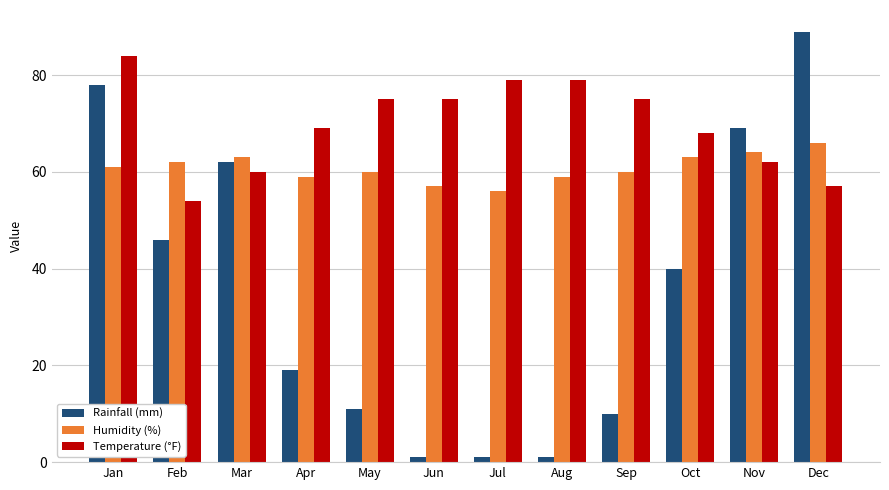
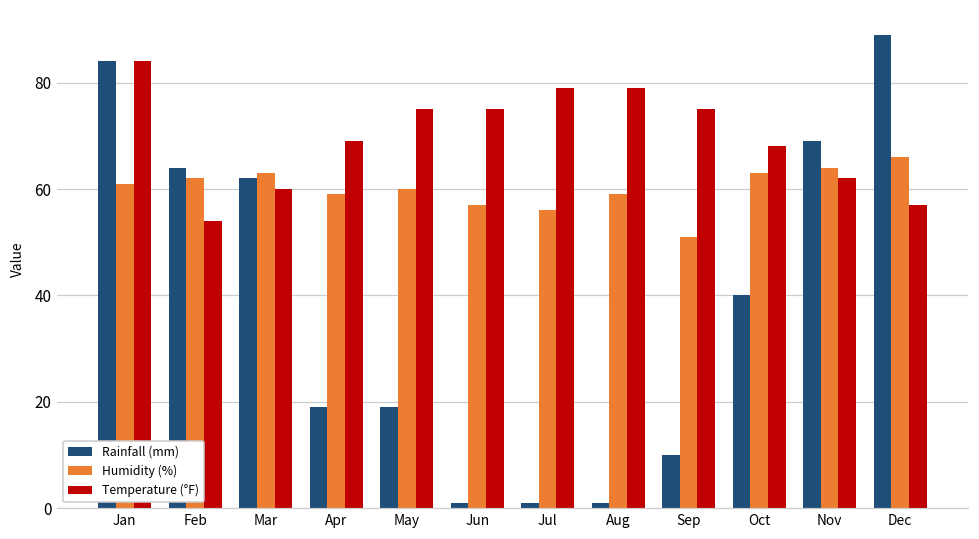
  {
    "Rainfall (mm)": {
-     "Jan": 78,
-     "Feb": 46,
+     "Jan": 84,
+     "Feb": 64,
      "Mar": 62,
      "Apr": 19,
-     "May": 11,
+     "May": 19,
      "Jun": 1,
      "Jul": 1,
      "Aug": 1,
      "Sep": 10,
      "Oct": 40,
      "Nov": 69,
      "Dec": 89
    },
    "Humidity (%)": {
      "Jan": 61,
      "Feb": 62,
      "Mar": 63,
      "Apr": 59,
      "May": 60,
      "Jun": 57,
      "Jul": 56,
      "Aug": 59,
-     "Sep": 60,
+     "Sep": 51,
      "Oct": 63,
      "Nov": 64,
      "Dec": 66
    },
    "Temperature (°F)": {
      "Jan": 84,
      "Feb": 54,
      "Mar": 60,
      "Apr": 69,
      "May": 75,
      "Jun": 75,
      "Jul": 79,
      "Aug": 79,
      "Sep": 75,
      "Oct": 68,
      "Nov": 62,
      "Dec": 57
    }
  }
